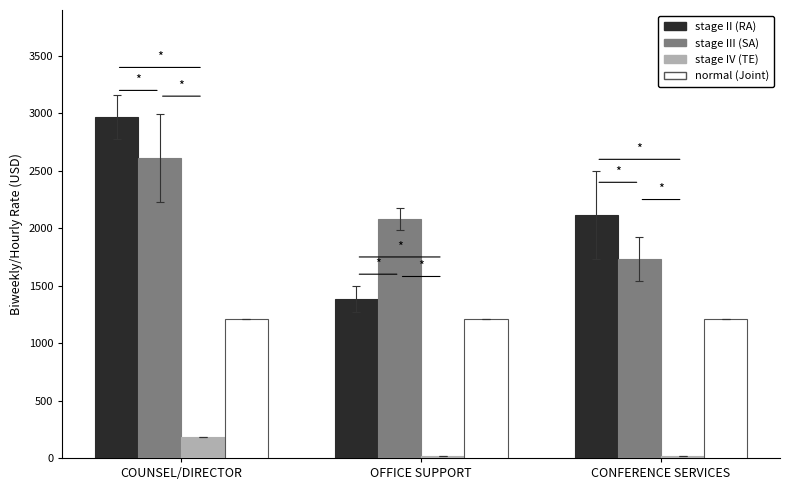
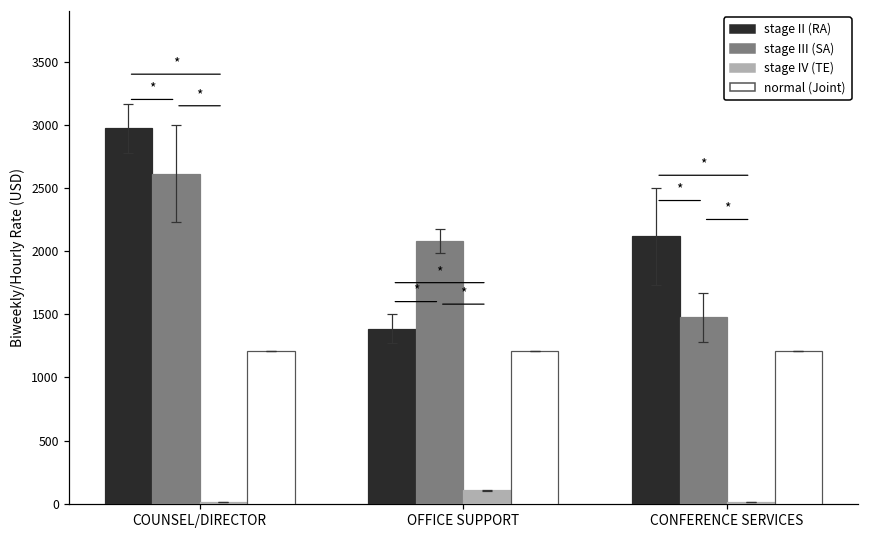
  {
    "stage II (RA)": {
      "COUNSEL/DIRECTOR": 2970,
      "OFFICE SUPPORT": 1380,
      "CONFERENCE SERVICES": 2120
    },
    "stage III (SA)": {
      "COUNSEL/DIRECTOR": 2610,
      "OFFICE SUPPORT": 2080,
-     "CONFERENCE SERVICES": 1730
+     "CONFERENCE SERVICES": 1470
    },
    "stage IV (TE)": {
-     "COUNSEL/DIRECTOR": 180,
-     "OFFICE SUPPORT": 20
+     "COUNSEL/DIRECTOR": 20,
+     "OFFICE SUPPORT": 110
    },
    "normal (Joint)": {
      "COUNSEL/DIRECTOR": 1210,
      "OFFICE SUPPORT": 1210,
      "CONFERENCE SERVICES": 1210
    }
  }
